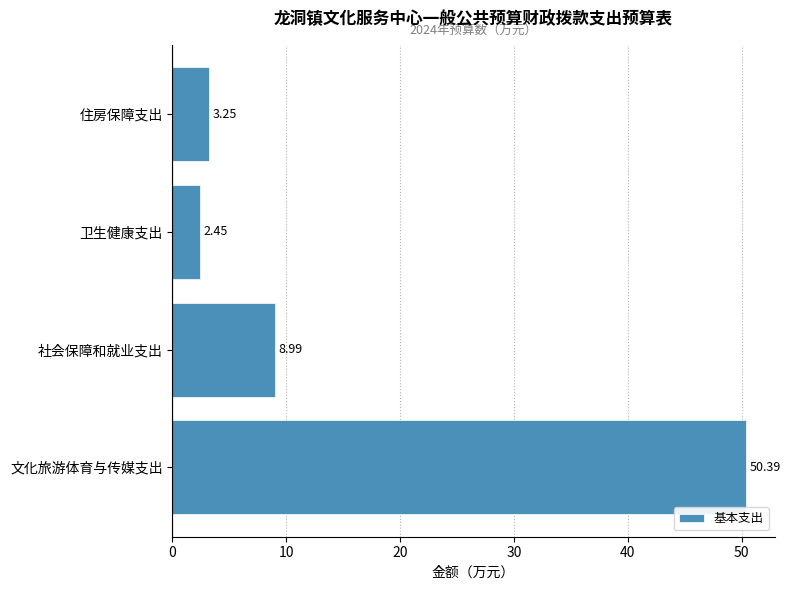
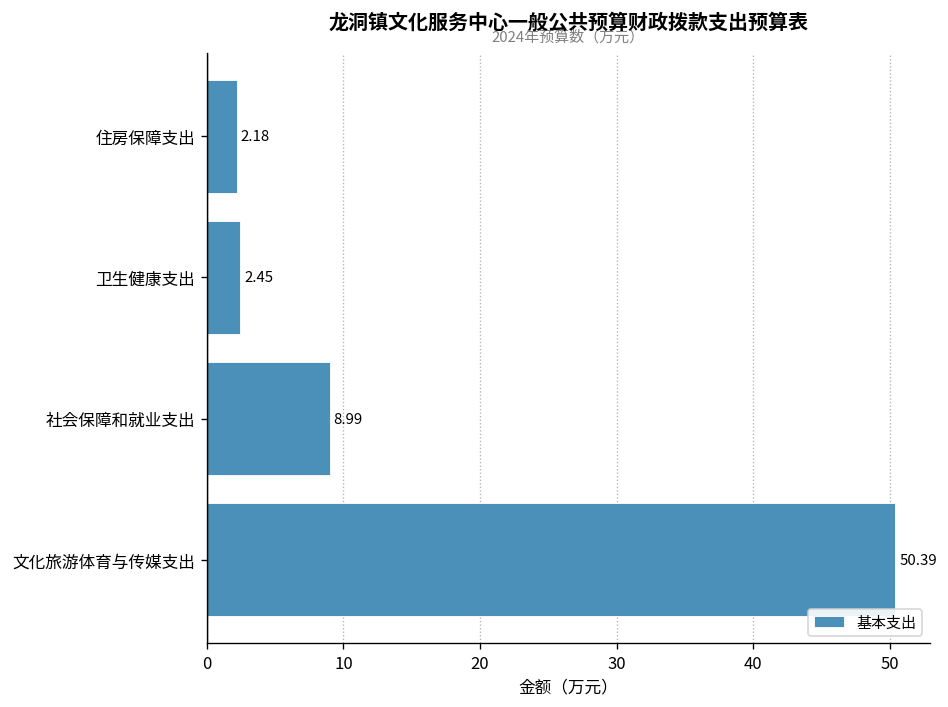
  {
-   "住房保障支出": 3.25,
+   "住房保障支出": 2.18,
    "卫生健康支出": 2.45,
    "社会保障和就业支出": 8.99,
    "文化旅游体育与传媒支出": 50.39
  }
